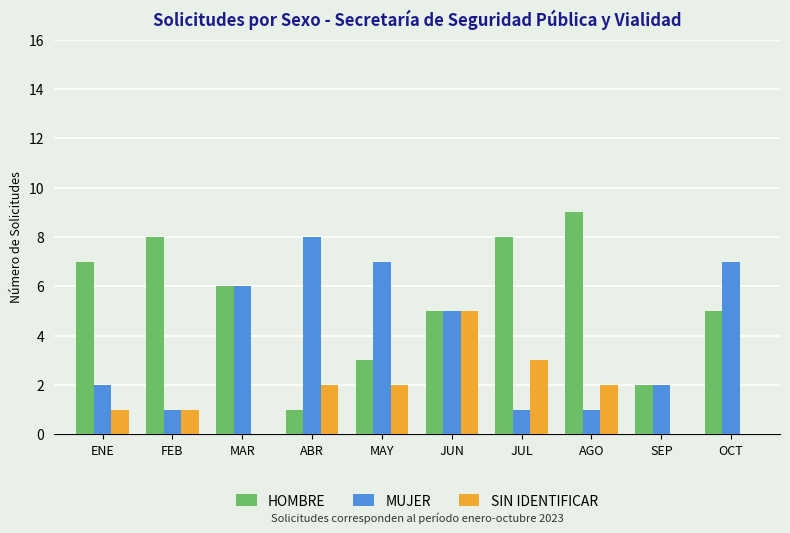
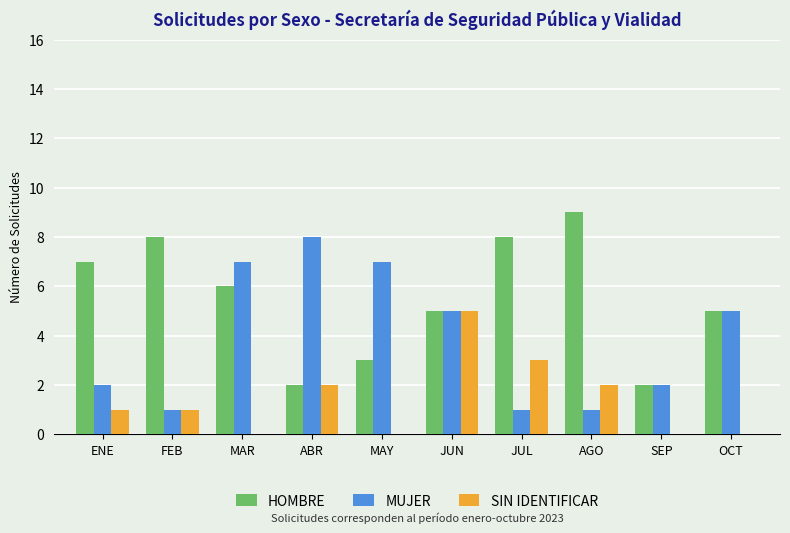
  {
    "HOMBRE": {
      "ENE": 7,
      "FEB": 8,
      "MAR": 6,
-     "ABR": 1,
+     "ABR": 2,
      "MAY": 3,
      "JUN": 5,
      "JUL": 8,
      "AGO": 9,
      "SEP": 2,
      "OCT": 5
    },
    "MUJER": {
      "ENE": 2,
      "FEB": 1,
-     "MAR": 6,
+     "MAR": 7,
      "ABR": 8,
      "MAY": 7,
      "JUN": 5,
      "JUL": 1,
      "AGO": 1,
      "SEP": 2,
-     "OCT": 7
+     "OCT": 5
    },
    "SIN IDENTIFICAR": {
      "ENE": 1,
      "FEB": 1,
      "MAR": 0,
      "ABR": 2,
-     "MAY": 2,
+     "MAY": 0,
      "JUN": 5,
      "JUL": 3,
      "AGO": 2,
      "SEP": 0,
      "OCT": 0
    }
  }
